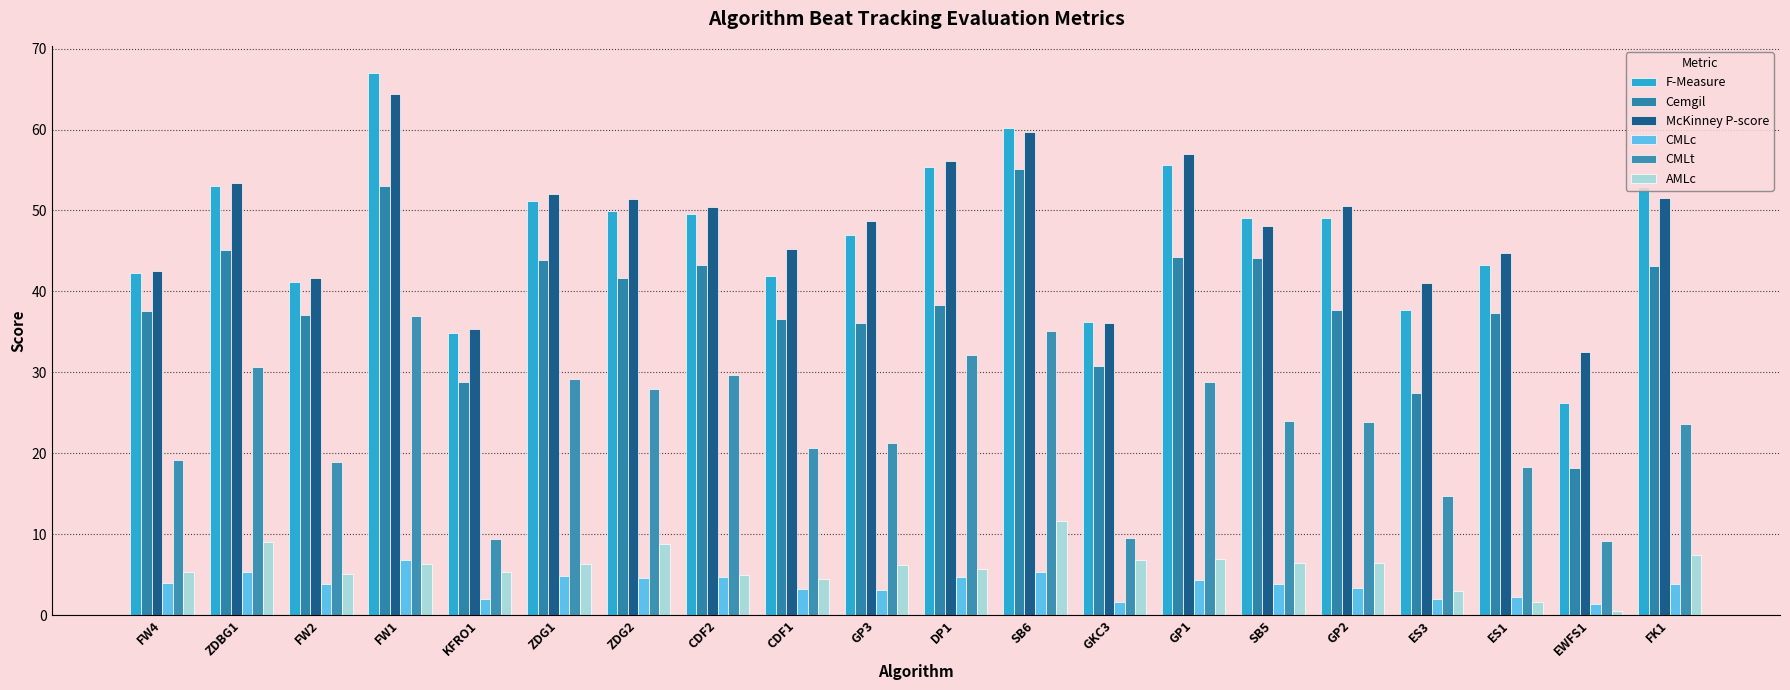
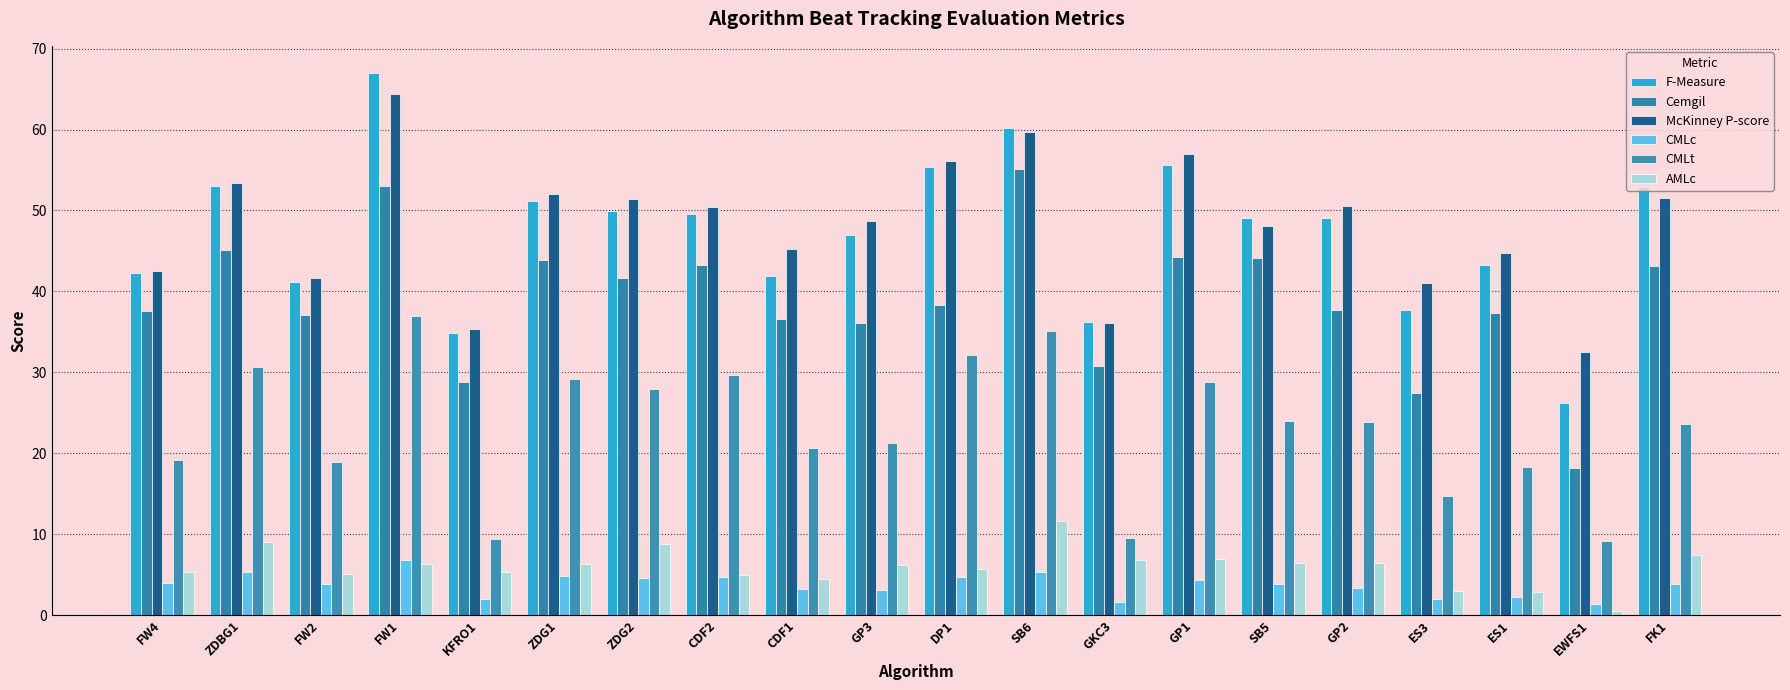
  {
    "AMLc": {
      "FW4": 5,
      "ZDBG1": 9,
      "FW2": 5,
      "FW1": 6,
      "KFRO1": 5,
      "ZDG1": 6,
      "ZDG2": 9,
      "CDF2": 5,
      "CDF1": 4,
      "GP3": 6,
      "DP1": 6,
      "SB6": 12,
      "GKC3": 7,
      "GP1": 7,
      "SB5": 6,
      "GP2": 6,
      "ES3": 3,
-     "ES1": 2,
+     "ES1": 3,
      "EWFS1": 1,
      "FK1": 7
    }
  }
